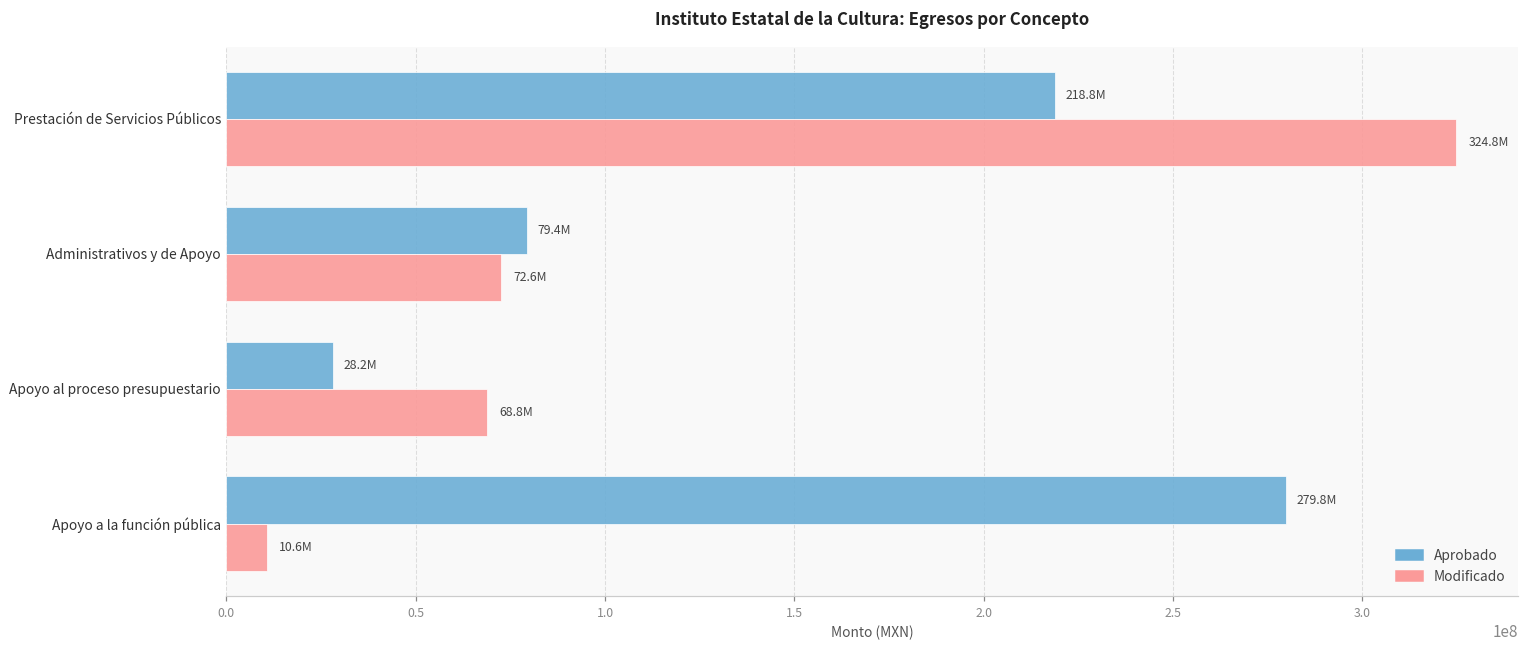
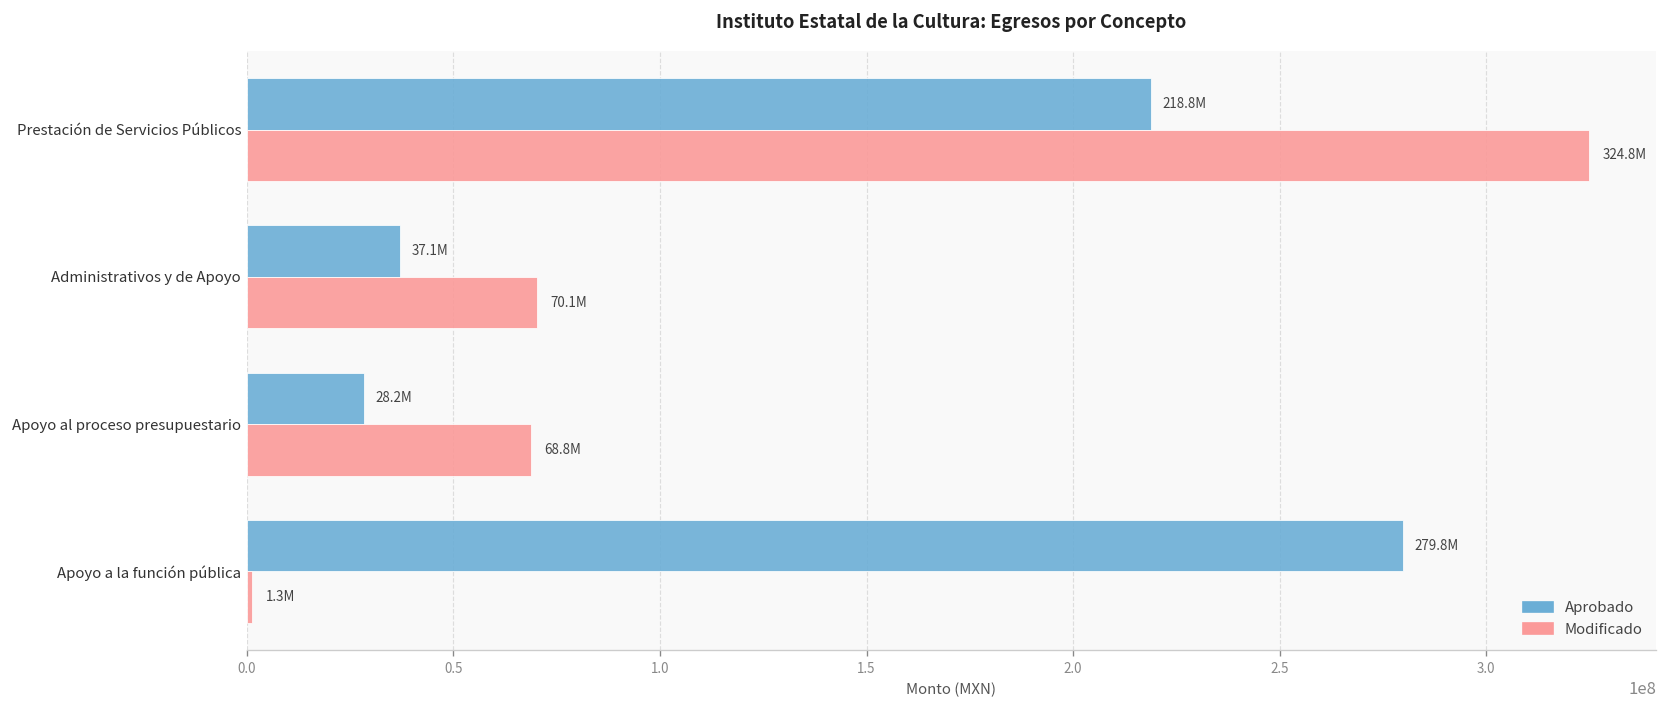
  {
    "Aprobado": {
      "Prestación de Servicios Públicos": "218.8M",
-     "Administrativos y de Apoyo": "79.4M",
+     "Administrativos y de Apoyo": "37.1M",
      "Apoyo al proceso presupuestario": "28.2M",
      "Apoyo a la función pública": "279.8M"
    },
    "Modificado": {
      "Prestación de Servicios Públicos": "324.8M",
-     "Administrativos y de Apoyo": "72.6M",
+     "Administrativos y de Apoyo": "70.1M",
      "Apoyo al proceso presupuestario": "68.8M",
-     "Apoyo a la función pública": "10.6M"
+     "Apoyo a la función pública": "1.3M"
    }
  }
